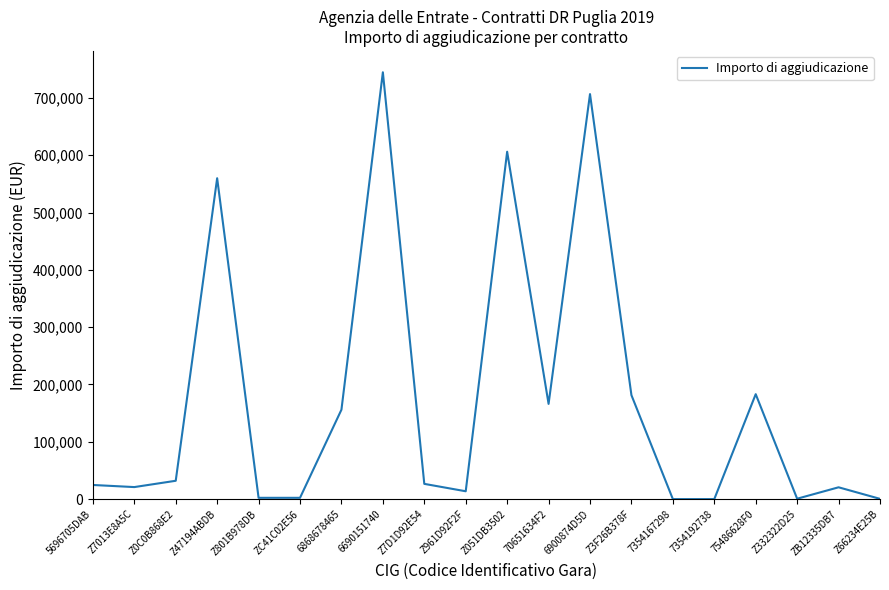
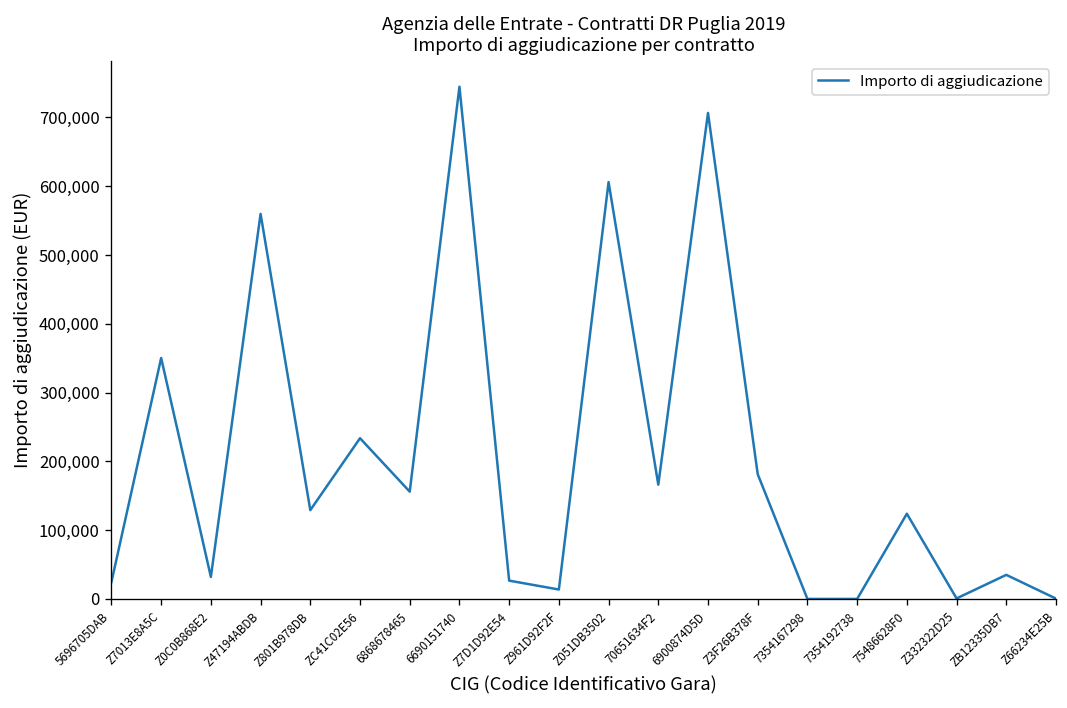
  {
    "5696705DAB": "20,000",
-   "Z7013E8A5C": "20,000",
+   "Z7013E8A5C": "350,000",
    "Z0C0B868E2": "30,000",
    "Z47194ABDB": "560,000",
-   "Z801B978DB": "0",
-   "ZC41C02E56": "0",
+   "Z801B978DB": "130,000",
+   "ZC41C02E56": "230,000",
    "6868678465": "160,000",
    "6690151740": "740,000",
    "Z7D1D92E54": "30,000",
    "Z961D92F2F": "10,000",
    "Z051DB3502": "610,000",
    "70651634F2": "170,000",
    "6900874D5D": "710,000",
    "Z3F26B378F": "180,000",
    "7354167298": "0",
    "7354192738": "0",
-   "75486628F0": "180,000",
+   "75486628F0": "120,000",
    "Z332322D25": "0",
-   "ZB12335DB7": "20,000",
+   "ZB12335DB7": "40,000",
    "Z66234E25B": "0"
  }
